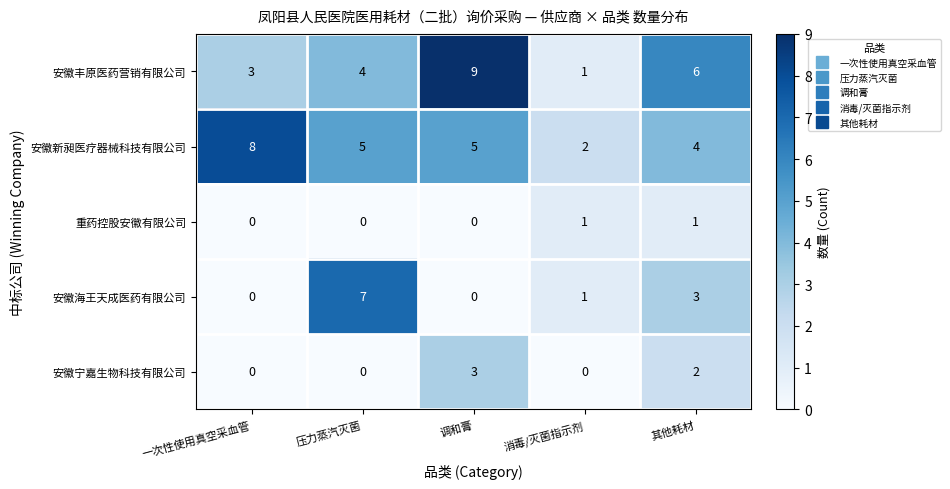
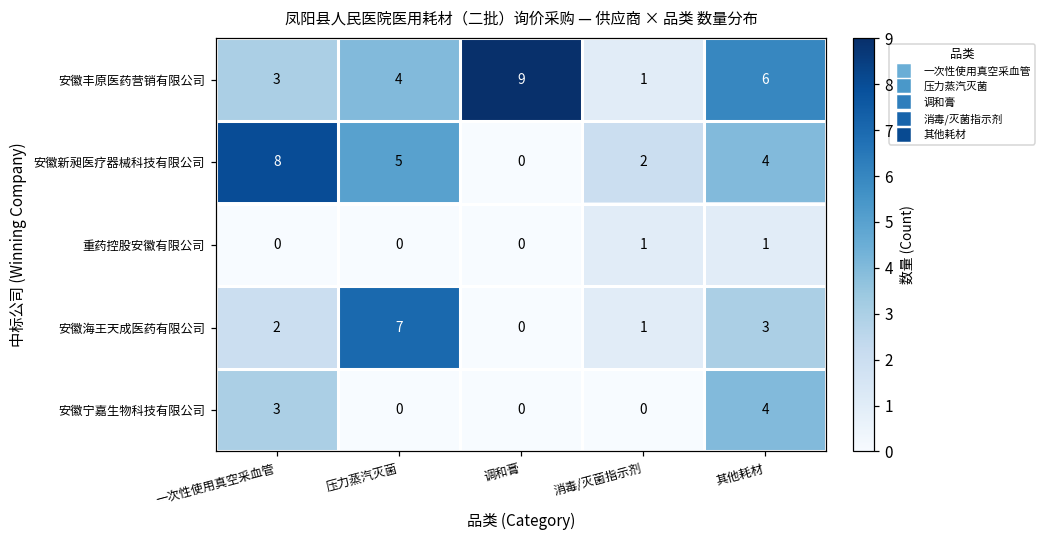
  {
    "安徽丰原医药营销有限公司": {
      "一次性使用真空采血管": 3,
      "压力蒸汽灭菌": 4,
      "调和膏": 9,
      "消毒/灭菌指示剂": 1,
      "其他耗材": 6
    },
    "安徽新昶医疗器械科技有限公司": {
      "一次性使用真空采血管": 8,
      "压力蒸汽灭菌": 5,
-     "调和膏": 5,
+     "调和膏": 0,
      "消毒/灭菌指示剂": 2,
      "其他耗材": 4
    },
    "重药控股安徽有限公司": {
      "一次性使用真空采血管": 0,
      "压力蒸汽灭菌": 0,
      "调和膏": 0,
      "消毒/灭菌指示剂": 1,
      "其他耗材": 1
    },
    "安徽海王天成医药有限公司": {
-     "一次性使用真空采血管": 0,
+     "一次性使用真空采血管": 2,
      "压力蒸汽灭菌": 7,
      "调和膏": 0,
      "消毒/灭菌指示剂": 1,
      "其他耗材": 3
    },
    "安徽宁嘉生物科技有限公司": {
-     "一次性使用真空采血管": 0,
+     "一次性使用真空采血管": 3,
      "压力蒸汽灭菌": 0,
-     "调和膏": 3,
+     "调和膏": 0,
      "消毒/灭菌指示剂": 0,
-     "其他耗材": 2
+     "其他耗材": 4
    }
  }
